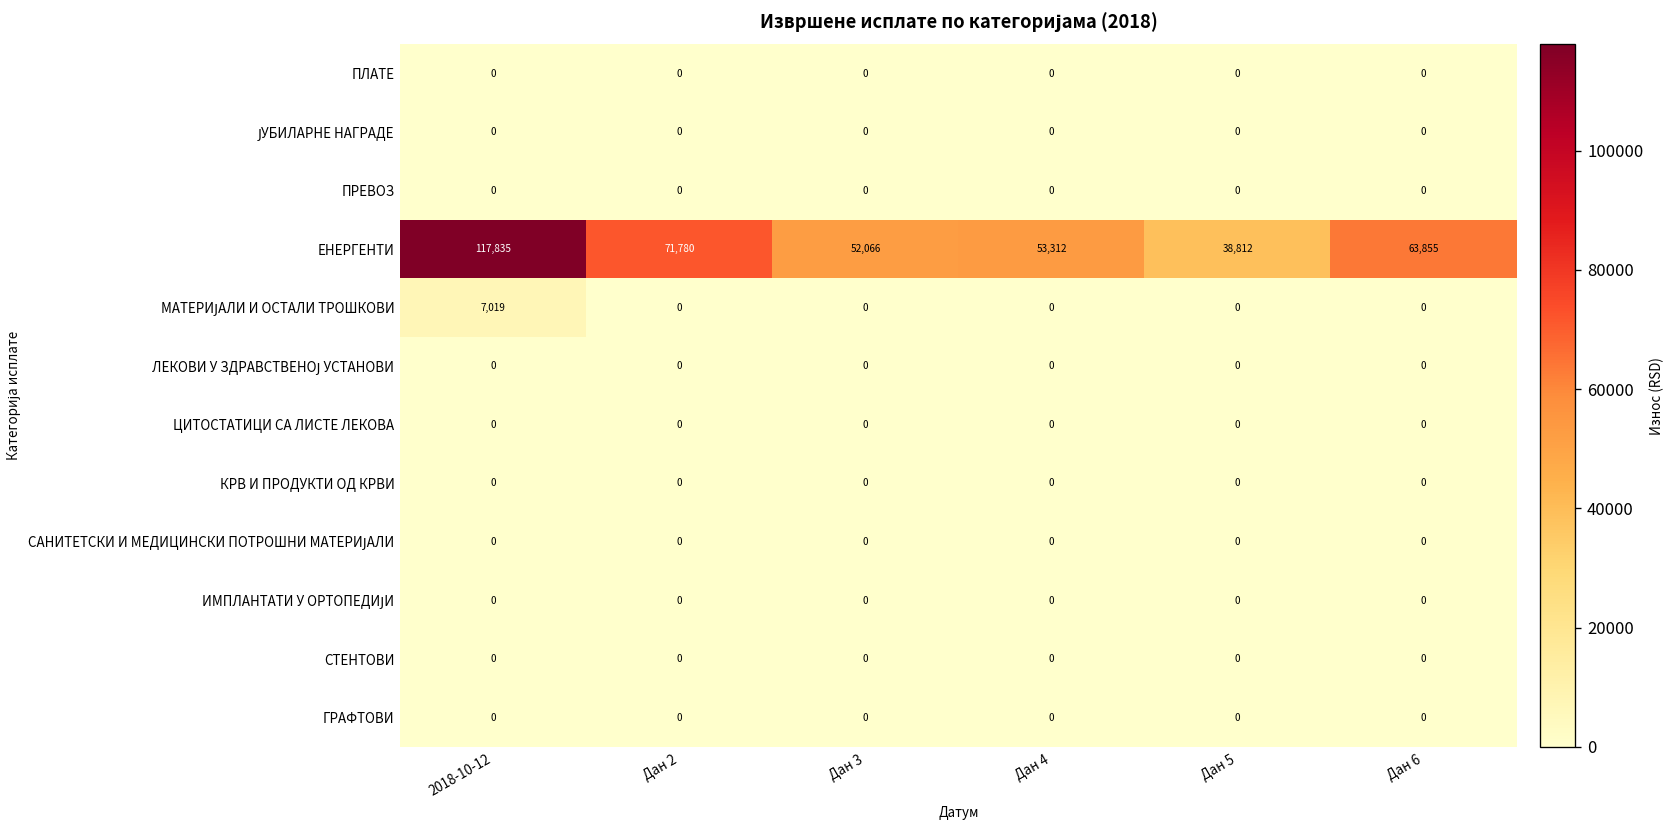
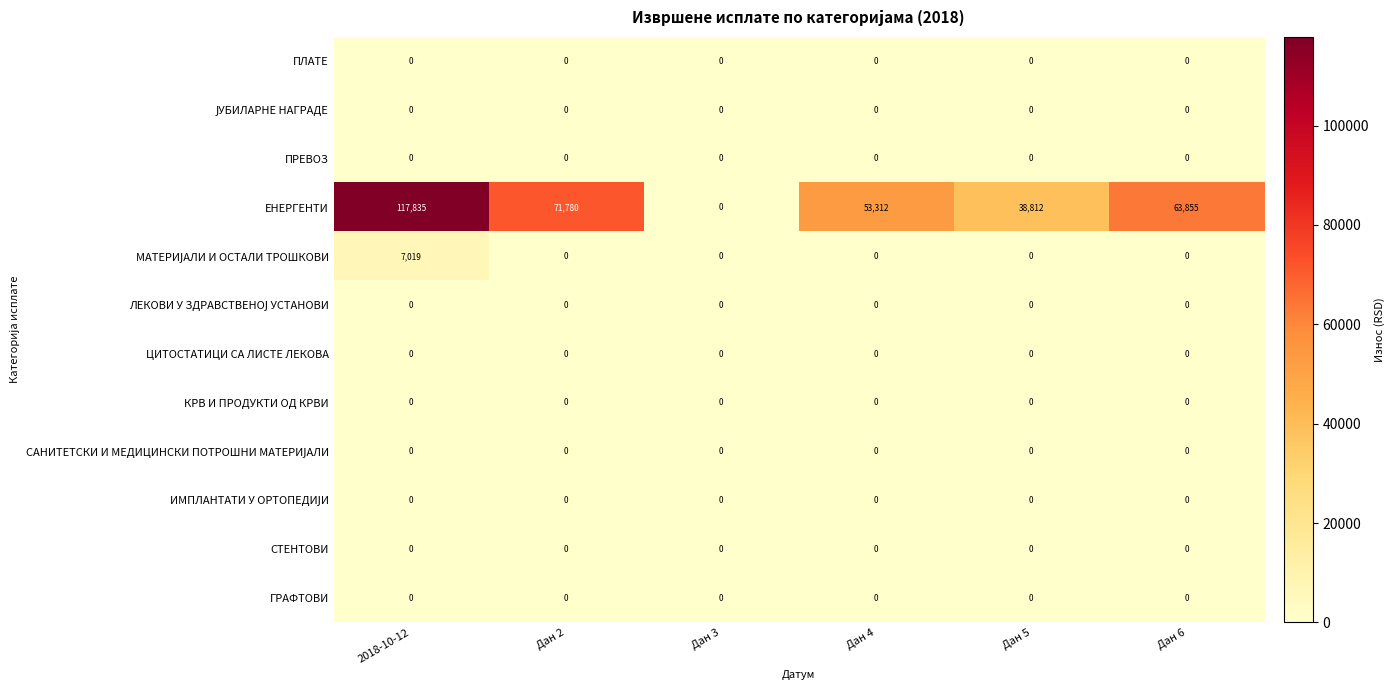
  {
    "ПЛАТЕ": {
      "2018-10-12": "0",
      "Дан 2": "0",
      "Дан 3": "0",
      "Дан 4": "0",
      "Дан 5": "0",
      "Дан 6": "0"
    },
    "ЈУБИЛАРНЕ НАГРАДЕ": {
      "2018-10-12": "0",
      "Дан 2": "0",
      "Дан 3": "0",
      "Дан 4": "0",
      "Дан 5": "0",
      "Дан 6": "0"
    },
    "ПРЕВОЗ": {
      "2018-10-12": "0",
      "Дан 2": "0",
      "Дан 3": "0",
      "Дан 4": "0",
      "Дан 5": "0",
      "Дан 6": "0"
    },
    "ЕНЕРГЕНТИ": {
      "2018-10-12": "117,835",
      "Дан 2": "71,780",
-     "Дан 3": "52,066",
+     "Дан 3": "0",
      "Дан 4": "53,312",
      "Дан 5": "38,812",
      "Дан 6": "63,855"
    },
    "МАТЕРИЈАЛИ И ОСТАЛИ ТРОШКОВИ": {
      "2018-10-12": "7,019",
      "Дан 2": "0",
      "Дан 3": "0",
      "Дан 4": "0",
      "Дан 5": "0",
      "Дан 6": "0"
    },
    "ЛЕКОВИ У ЗДРАВСТВЕНОЈ УСТАНОВИ": {
      "2018-10-12": "0",
      "Дан 2": "0",
      "Дан 3": "0",
      "Дан 4": "0",
      "Дан 5": "0",
      "Дан 6": "0"
    },
    "ЦИТОСТАТИЦИ СА ЛИСТЕ ЛЕКОВА": {
      "2018-10-12": "0",
      "Дан 2": "0",
      "Дан 3": "0",
      "Дан 4": "0",
      "Дан 5": "0",
      "Дан 6": "0"
    },
    "КРВ И ПРОДУКТИ ОД КРВИ": {
      "2018-10-12": "0",
      "Дан 2": "0",
      "Дан 3": "0",
      "Дан 4": "0",
      "Дан 5": "0",
      "Дан 6": "0"
    },
    "САНИТЕТСКИ И МЕДИЦИНСКИ ПОТРОШНИ МАТЕРИЈАЛИ": {
      "2018-10-12": "0",
      "Дан 2": "0",
      "Дан 3": "0",
      "Дан 4": "0",
      "Дан 5": "0",
      "Дан 6": "0"
    },
    "ИМПЛАНТАТИ У ОРТОПЕДИЈИ": {
      "2018-10-12": "0",
      "Дан 2": "0",
      "Дан 3": "0",
      "Дан 4": "0",
      "Дан 5": "0",
      "Дан 6": "0"
    },
    "СТЕНТОВИ": {
      "2018-10-12": "0",
      "Дан 2": "0",
      "Дан 3": "0",
      "Дан 4": "0",
      "Дан 5": "0",
      "Дан 6": "0"
    },
    "ГРАФТОВИ": {
      "2018-10-12": "0",
      "Дан 2": "0",
      "Дан 3": "0",
      "Дан 4": "0",
      "Дан 5": "0",
      "Дан 6": "0"
    }
  }
